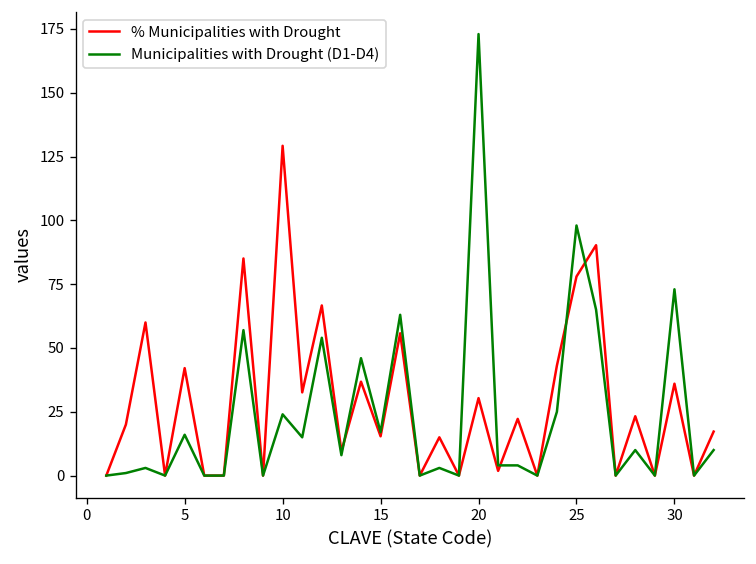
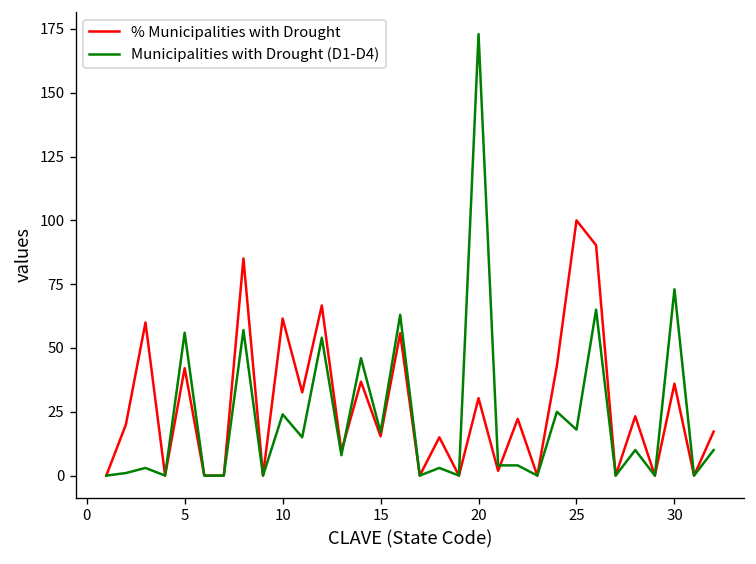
  {
    "% Municipalities with Drought": {
      "5": 42,
-     "10": 129,
+     "10": 62,
      "15": 15,
      "20": 30,
-     "25": 78,
+     "25": 100,
      "30": 36
    },
    "Municipalities with Drought (D1-D4)": {
-     "5": 16,
+     "5": 56,
      "10": 24,
      "15": 17,
      "20": 173,
-     "25": 98,
+     "25": 18,
      "30": 73
    }
  }
